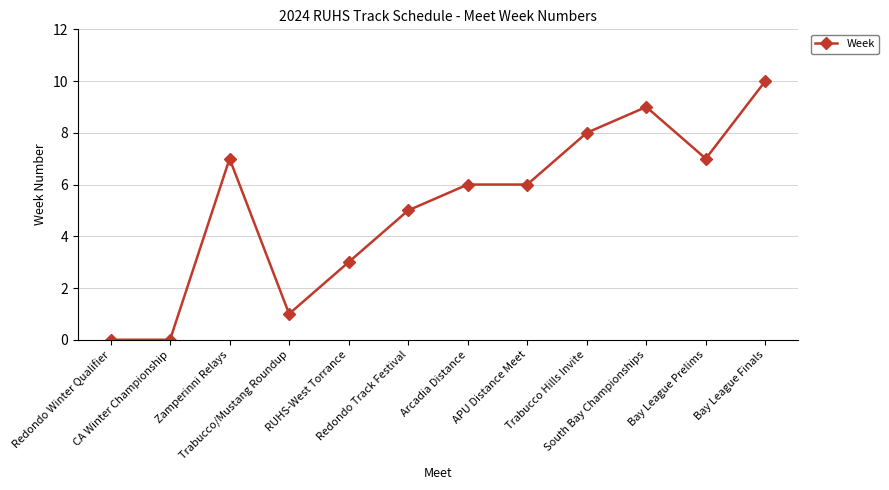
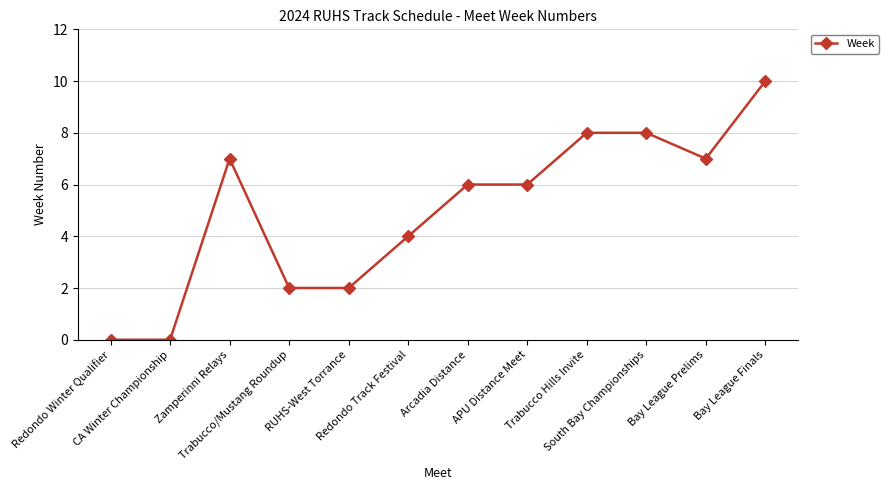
  {
    "Redondo Winter Qualifier": 0,
    "CA Winter Championship": 0,
    "Zamperinni Relays": 7,
-   "Trabucco/Mustang Roundup": 1,
-   "RUHS-West Torrance": 3,
-   "Redondo Track Festival": 5,
+   "Trabucco/Mustang Roundup": 2,
+   "RUHS-West Torrance": 2,
+   "Redondo Track Festival": 4,
    "Arcadia Distance": 6,
    "APU Distance Meet": 6,
    "Trabucco Hills Invite": 8,
-   "South Bay Championships": 9,
+   "South Bay Championships": 8,
    "Bay League Prelims": 7,
    "Bay League Finals": 10
  }
